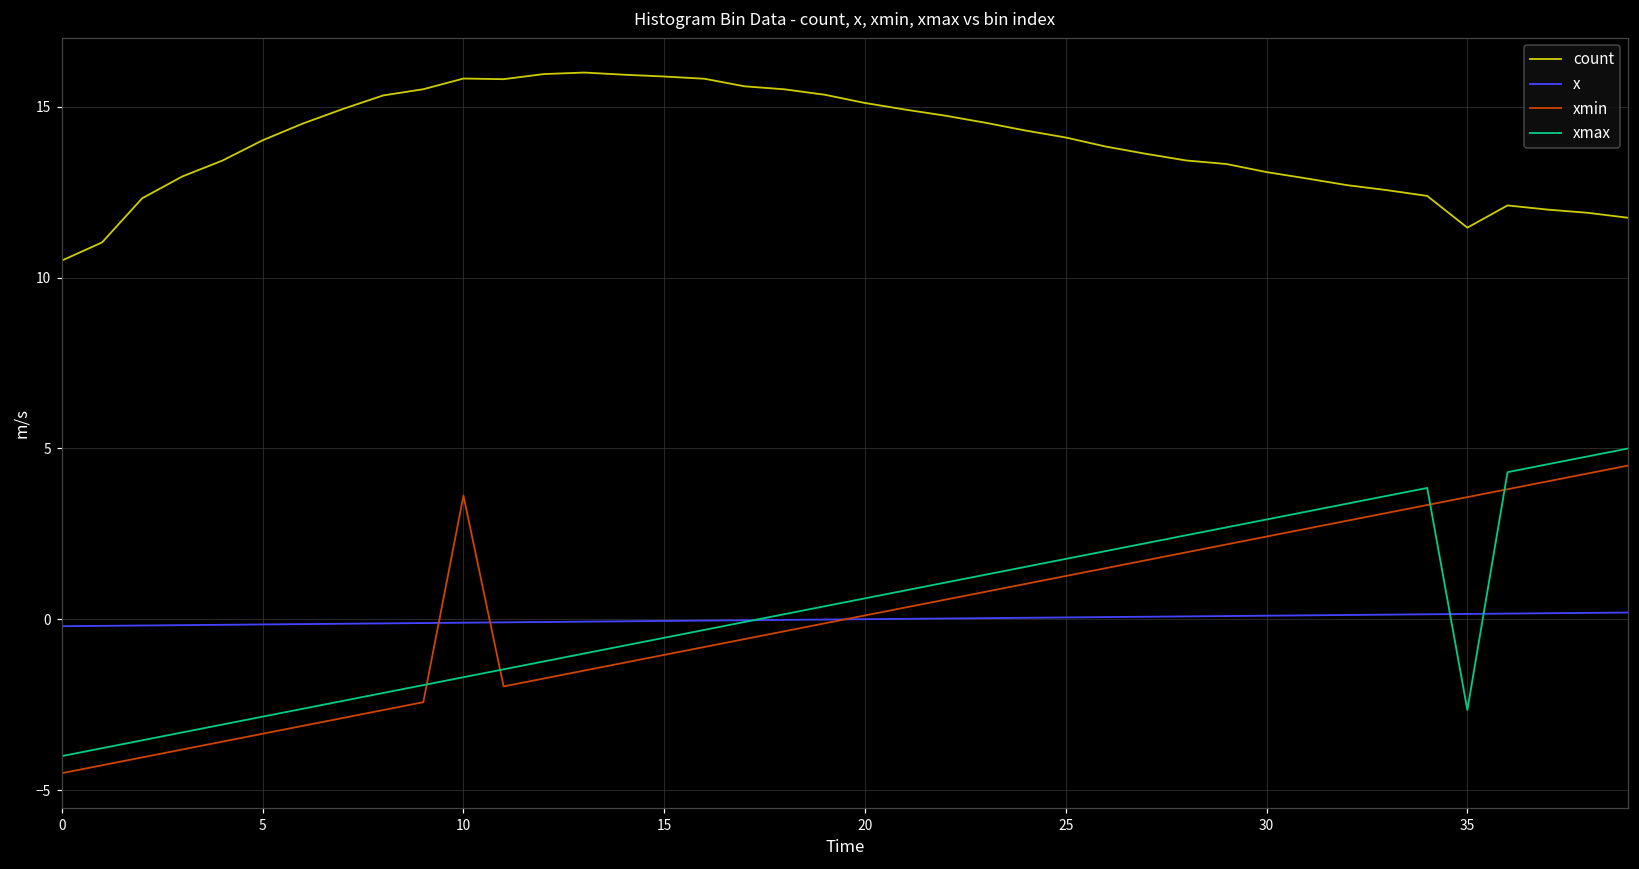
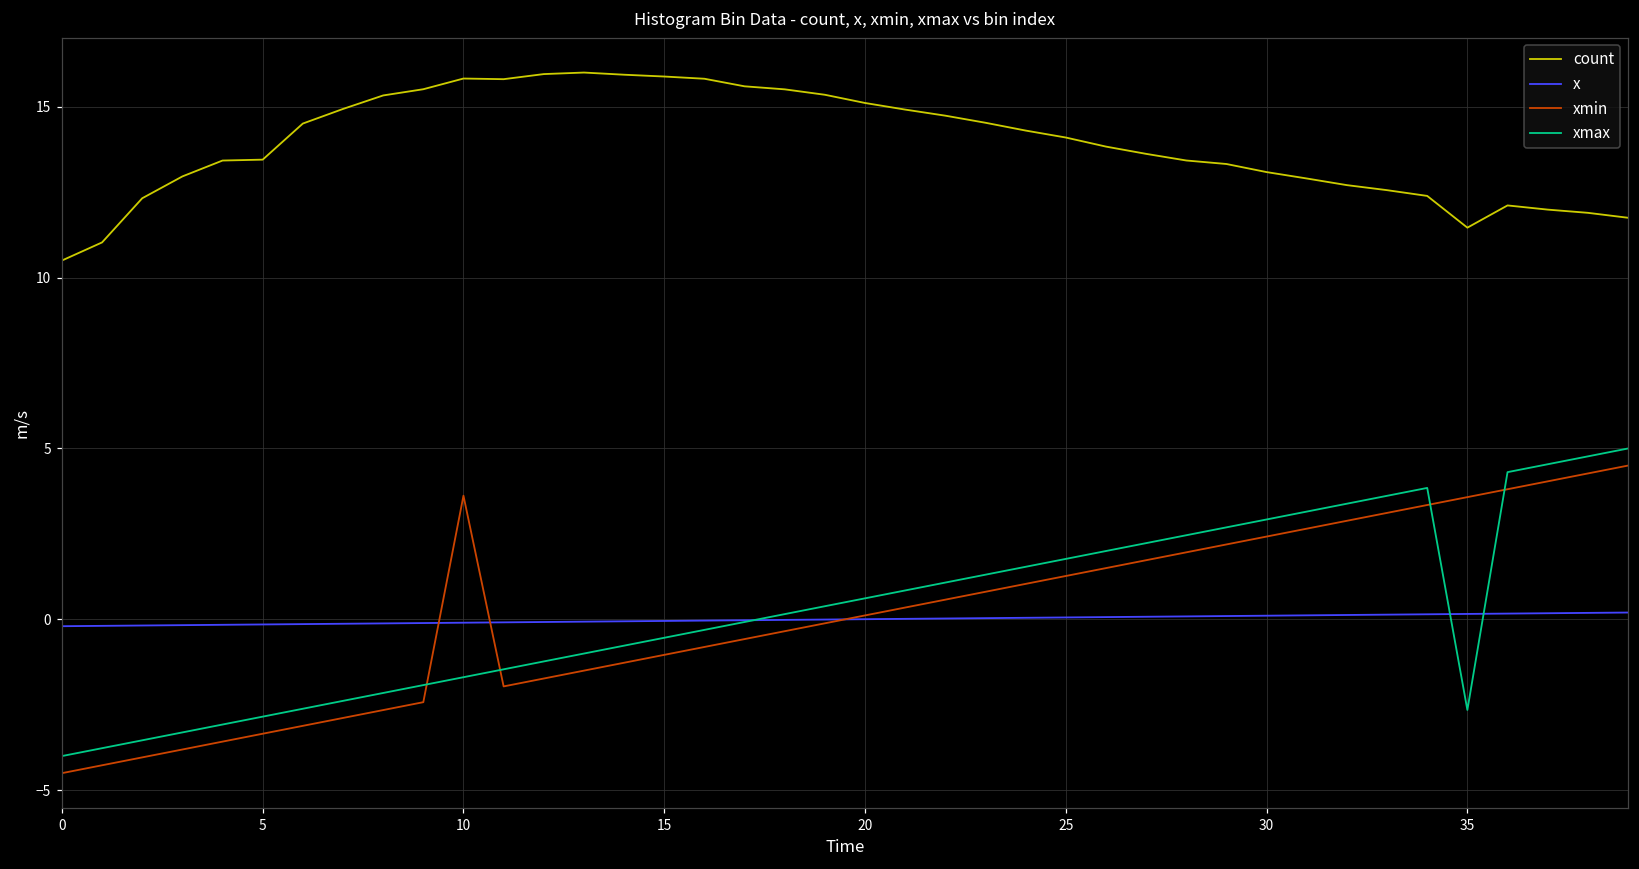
  {
    "count": {
      "0": 10.5,
-     "5": 14.0,
+     "5": 13.5,
      "10": 15.8,
      "15": 15.9,
      "20": 15.1,
      "25": 14.1,
      "30": 13.1,
      "35": 11.5
    },
    "x": {
      "0": -0.2,
      "5": -0.1,
      "10": -0.1,
      "15": 0.0,
      "20": 0.0,
      "25": 0.1,
      "30": 0.1,
      "35": 0.2
    },
    "xmin": {
      "0": -4.5,
      "5": -3.3,
      "10": 3.6,
      "15": -1.0,
      "20": 0.1,
      "25": 1.3,
      "30": 2.4,
      "35": 3.6
    },
    "xmax": {
      "0": -4.0,
      "5": -2.8,
      "10": -1.7,
      "15": -0.5,
      "20": 0.6,
      "25": 1.8,
      "30": 2.9,
      "35": -2.7
    }
  }
